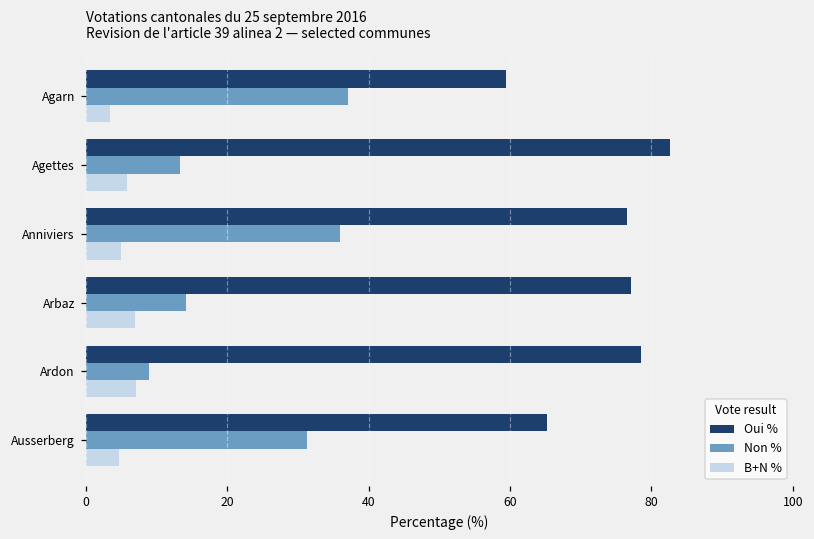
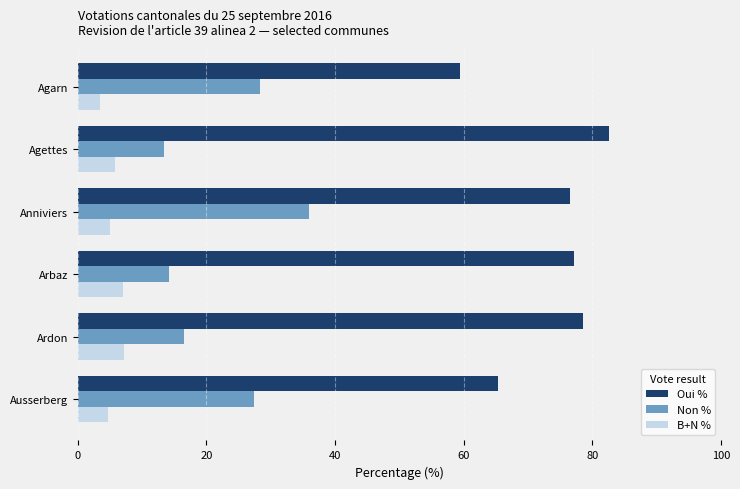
  {
    "Oui %": {
      "Agarn": 59,
      "Agettes": 83,
      "Anniviers": 77,
      "Arbaz": 77,
      "Ardon": 79,
      "Ausserberg": 65
    },
    "Non %": {
-     "Agarn": 37,
+     "Agarn": 28,
      "Agettes": 13,
      "Anniviers": 36,
      "Arbaz": 14,
-     "Ardon": 9,
-     "Ausserberg": 31
+     "Ardon": 17,
+     "Ausserberg": 27
    },
    "B+N %": {
      "Agarn": 3,
      "Agettes": 6,
      "Anniviers": 5,
      "Arbaz": 7,
      "Ardon": 7,
      "Ausserberg": 5
    }
  }
